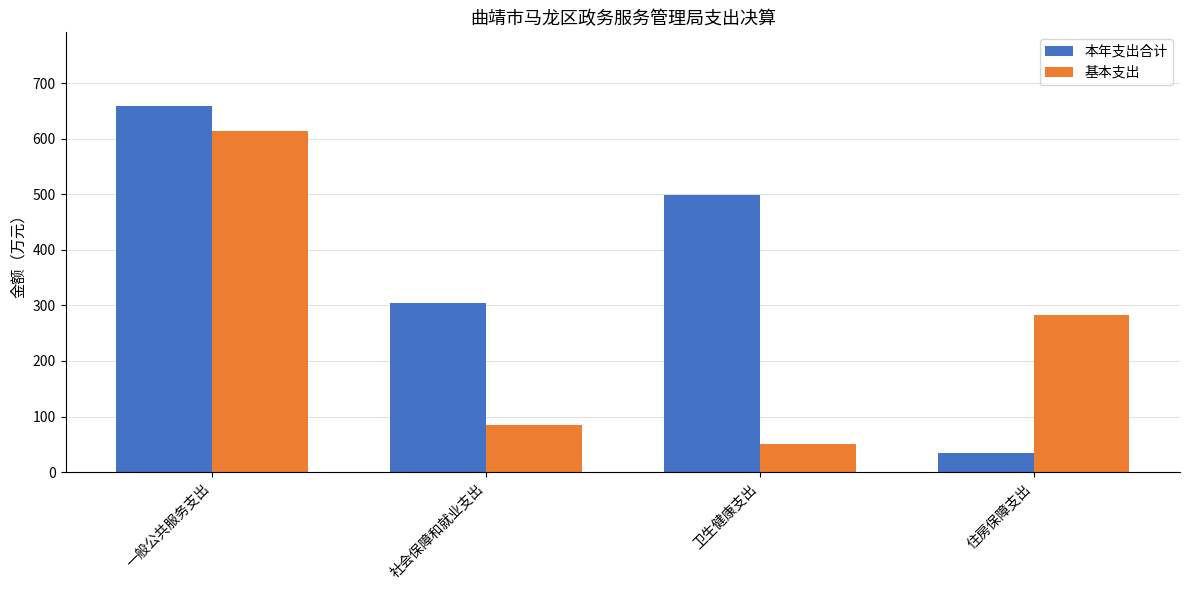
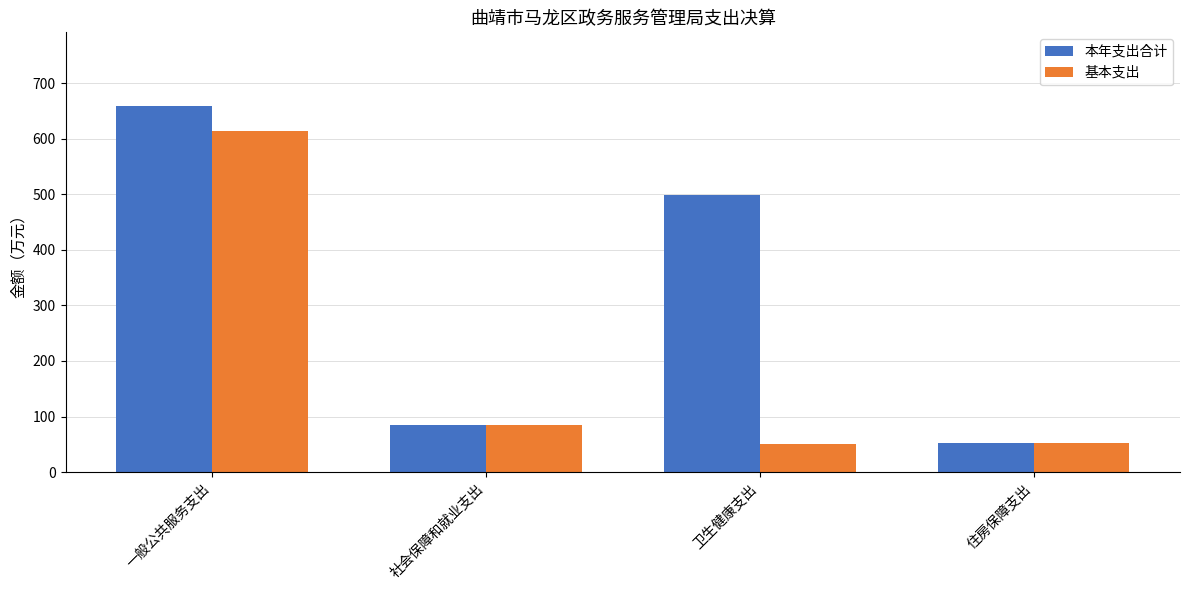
  {
    "本年支出合计": {
      "一般公共服务支出": 660,
-     "社会保障和就业支出": 300,
+     "社会保障和就业支出": 90,
      "卫生健康支出": 500,
-     "住房保障支出": 30
+     "住房保障支出": 50
    },
    "基本支出": {
      "一般公共服务支出": 610,
      "社会保障和就业支出": 90,
      "卫生健康支出": 50,
-     "住房保障支出": 280
+     "住房保障支出": 50
    }
  }
